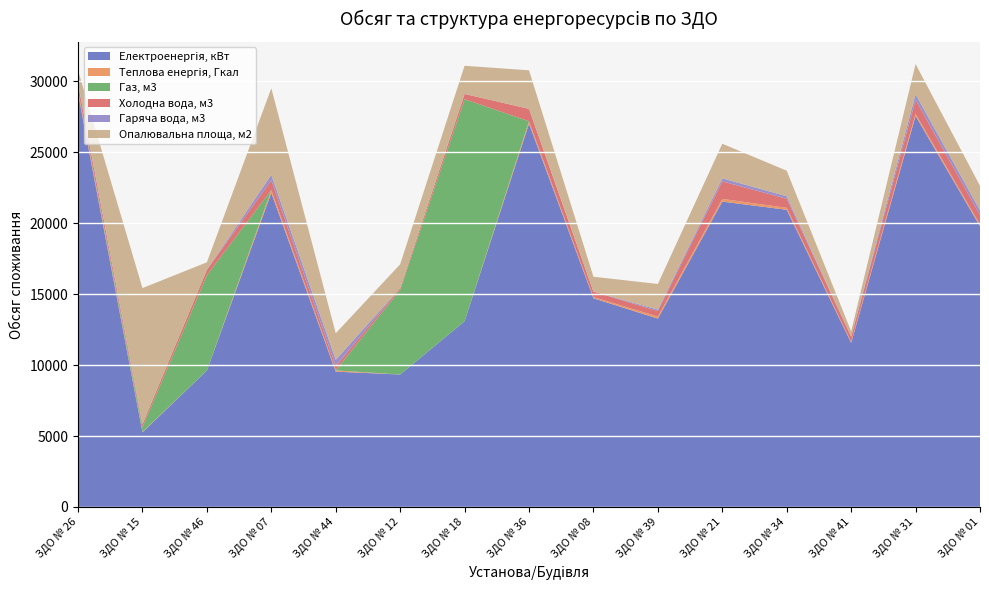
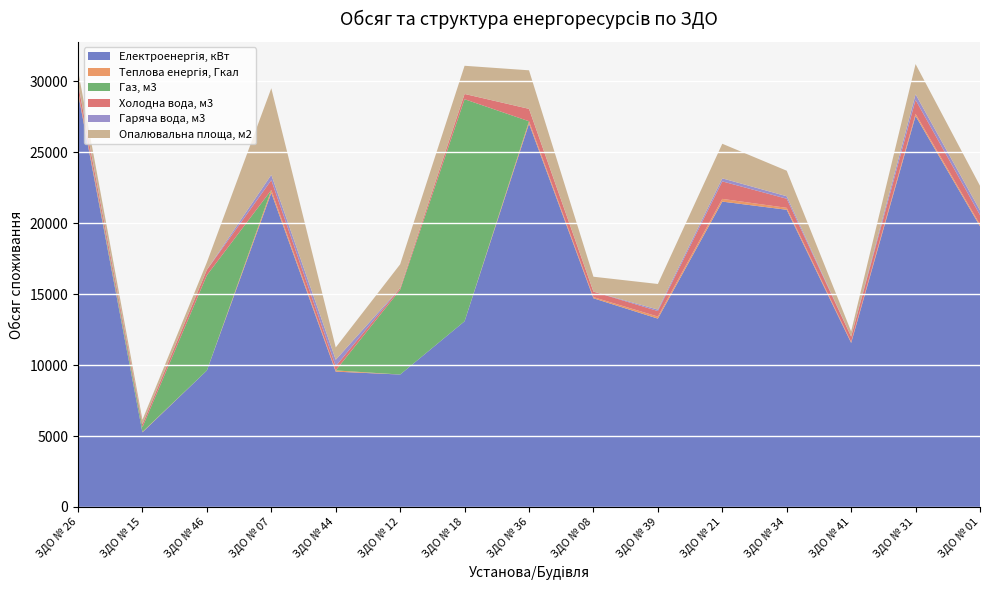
  {
    "Газ, м3": {
      "ЗДО № 15": 300,
      "ЗДО № 46": 6700,
      "ЗДО № 18": 15700
    },
    "Опалювальна площа, м2": {
      "ЗДО № 26": 900,
-     "ЗДО № 15": 9600,
+     "ЗДО № 15": 300,
      "ЗДО № 46": 500,
      "ЗДО № 07": 6100,
-     "ЗДО № 44": 1900,
+     "ЗДО № 44": 900,
      "ЗДО № 12": 1700,
      "ЗДО № 18": 2000,
      "ЗДО № 36": 2700,
      "ЗДО № 08": 1000,
      "ЗДО № 39": 1800,
      "ЗДО № 21": 2400,
      "ЗДО № 34": 1800,
      "ЗДО № 41": 400,
      "ЗДО № 31": 2100,
      "ЗДО № 01": 1700
    }
  }
